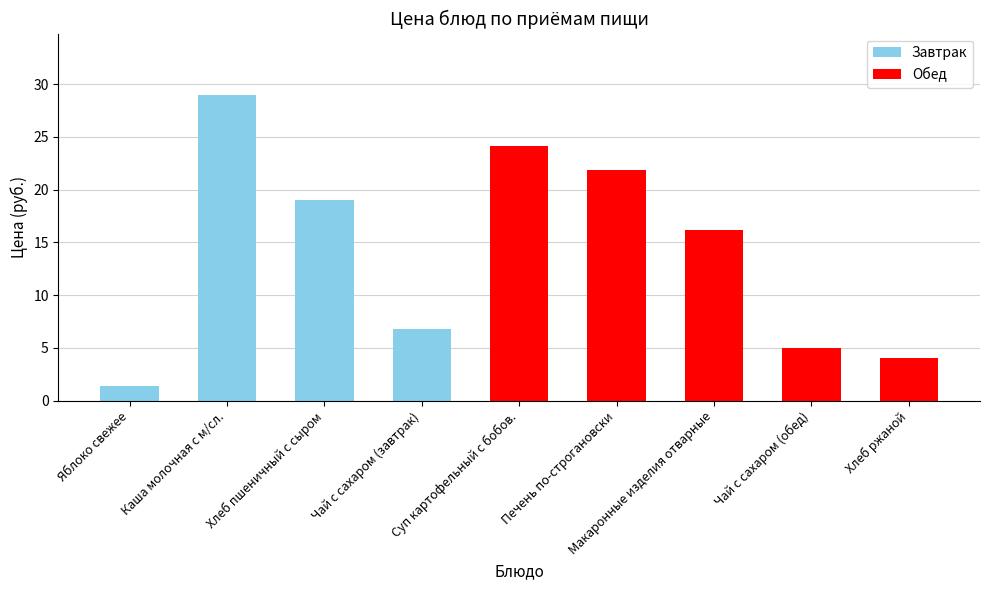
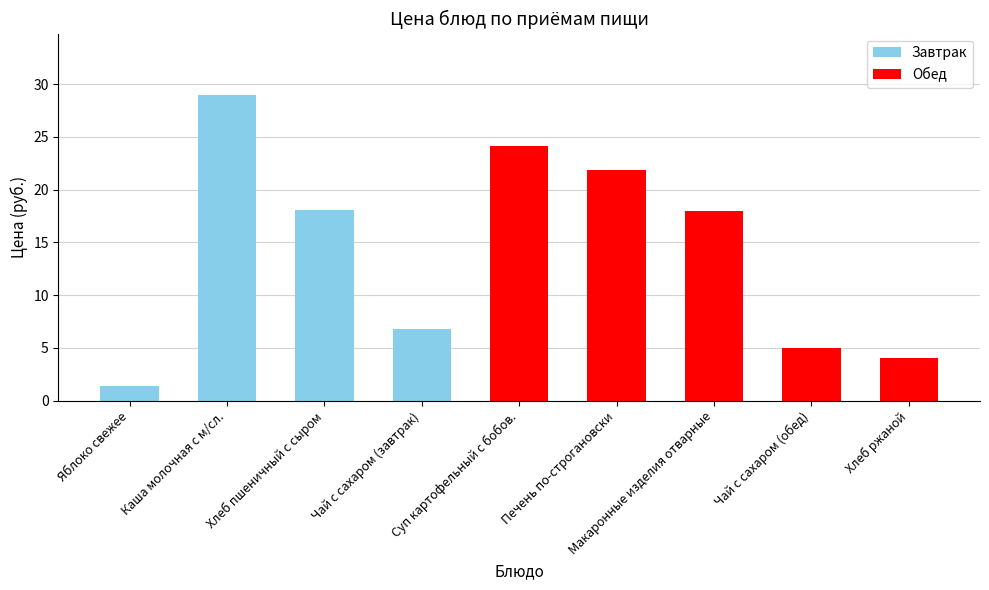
  {
    "Яблоко свежее": 1.4,
    "Каша молочная с м/сл.": 29.0,
-   "Хлеб пшеничный с сыром": 19.0,
+   "Хлеб пшеничный с сыром": 18.1,
    "Чай с сахаром (завтрак)": 6.8,
    "Суп картофельный с бобов.": 24.2,
    "Печень по-строгановски": 21.9,
-   "Макаронные изделия отварные": 16.2,
+   "Макаронные изделия отварные": 18.0,
    "Чай с сахаром (обед)": 5.0,
    "Хлеб ржаной": 4.0
  }
